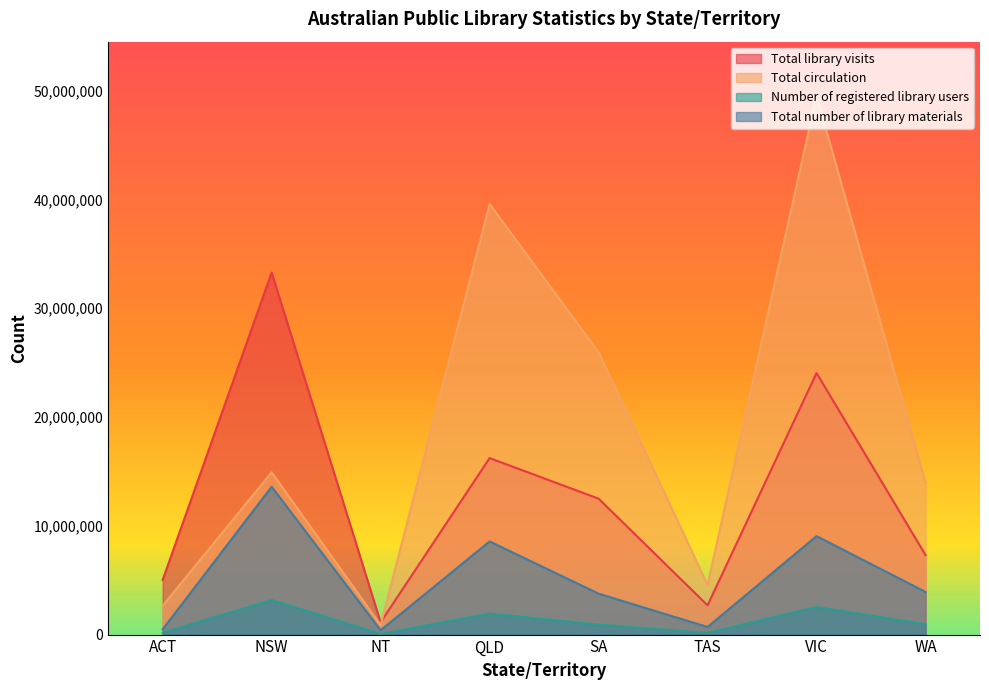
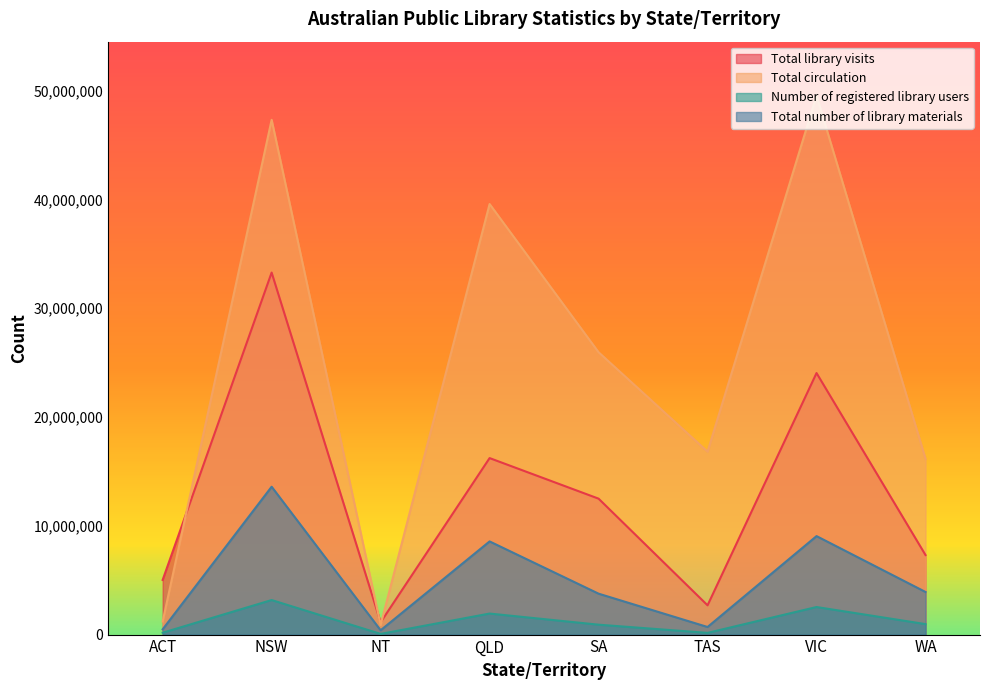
  {
    "Total library visits": {
      "ACT": "5,000,000",
      "NSW": "33,300,000",
      "NT": "1,100,000",
      "QLD": "16,200,000",
      "SA": "12,500,000",
      "TAS": "2,700,000",
      "VIC": "24,000,000",
      "WA": "7,300,000"
    },
    "Total circulation": {
-     "ACT": "2,600,000",
-     "NSW": "14,900,000",
+     "ACT": "1,200,000",
+     "NSW": "47,300,000",
      "NT": "900,000",
      "QLD": "39,600,000",
      "SA": "26,000,000",
-     "TAS": "4,600,000",
-     "WA": "13,900,000"
+     "TAS": "16,800,000",
+     "WA": "16,200,000"
    }
  }
